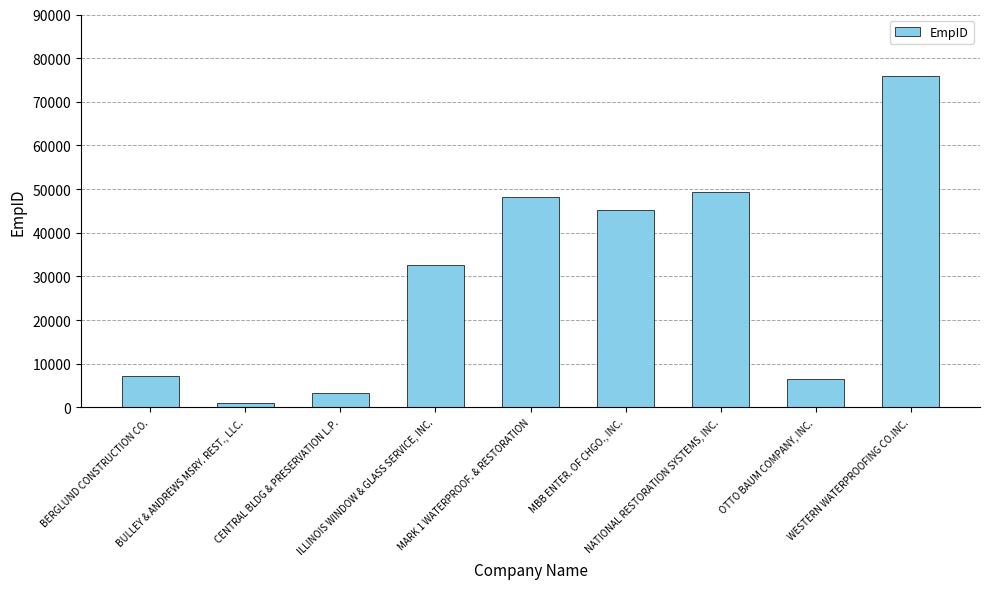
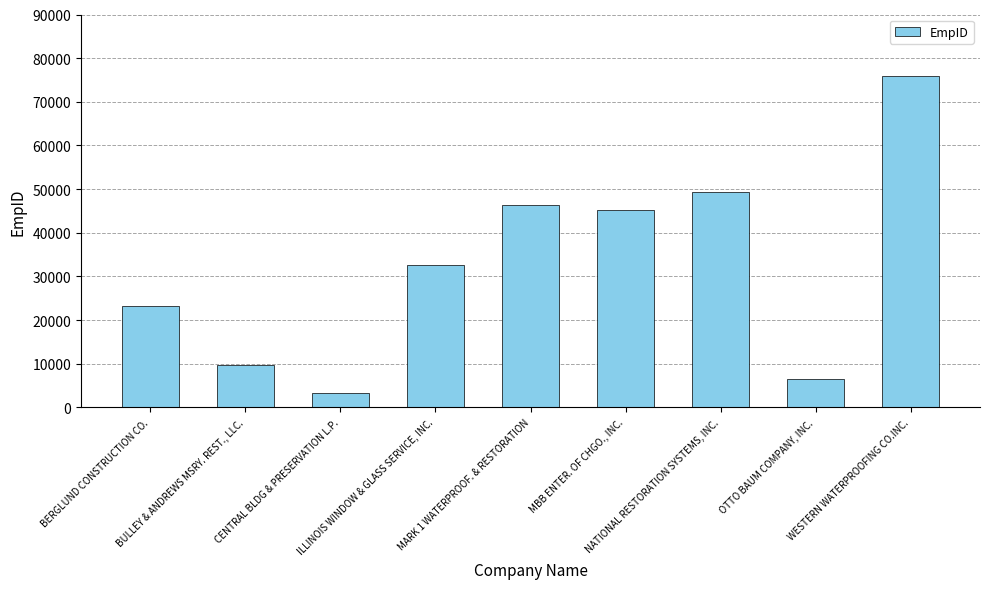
  {
-   "BERGLUND CONSTRUCTION CO.": 7000,
-   "BULLEY & ANDREWS MSRY. REST., LLC.": 1000,
+   "BERGLUND CONSTRUCTION CO.": 23000,
+   "BULLEY & ANDREWS MSRY. REST., LLC.": 10000,
    "CENTRAL BLDG & PRESERVATION L.P.": 3000,
    "ILLINOIS WINDOW & GLASS SERVICE, INC.": 33000,
-   "MARK 1 WATERPROOF. & RESTORATION": 48000,
+   "MARK 1 WATERPROOF. & RESTORATION": 46000,
    "MBB ENTER. OF CHGO., INC.": 45000,
    "NATIONAL RESTORATION SYSTEMS, INC.": 49000,
    "OTTO BAUM COMPANY, INC.": 6000,
    "WESTERN WATERPROOFING CO.INC.": 76000
  }
